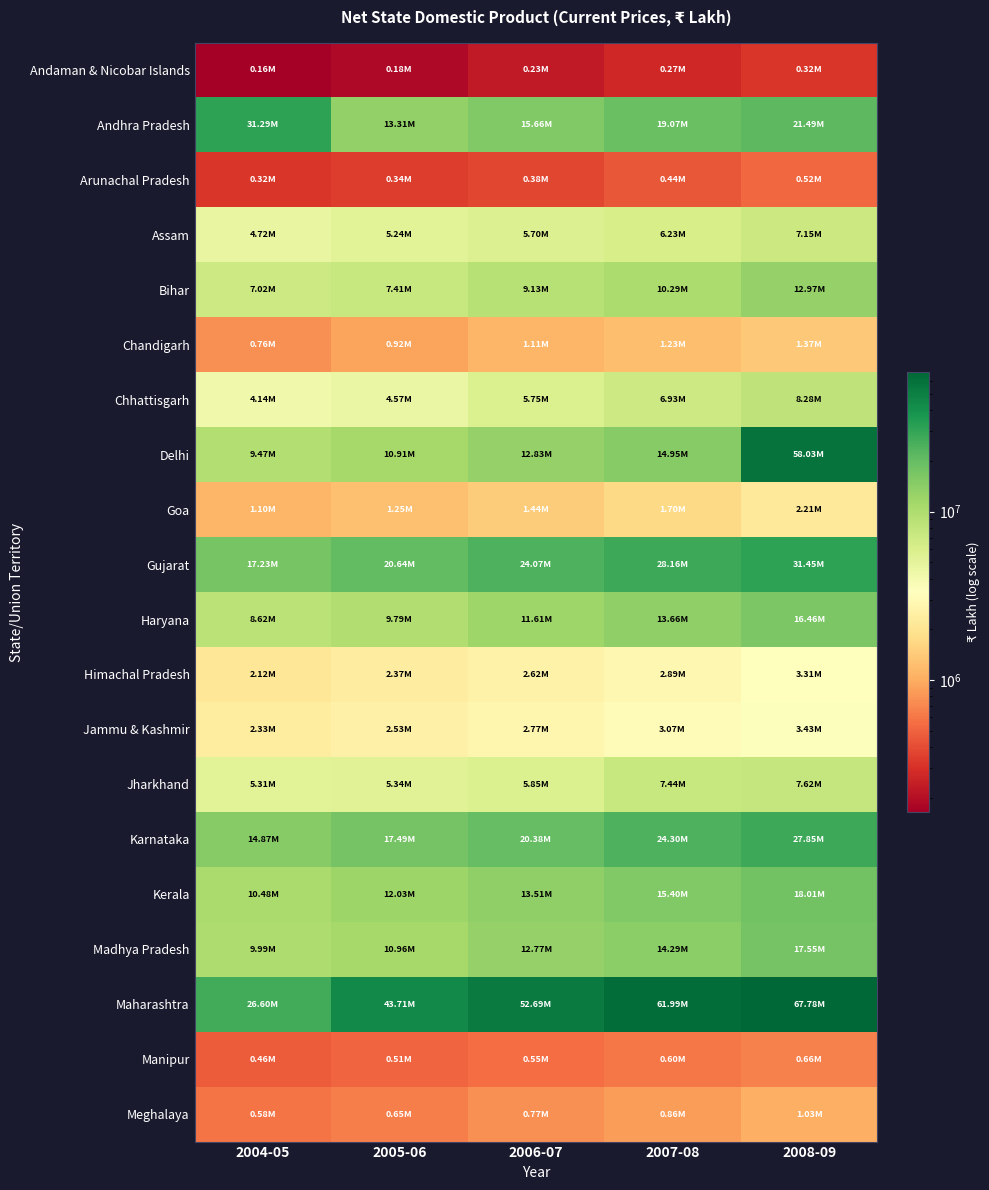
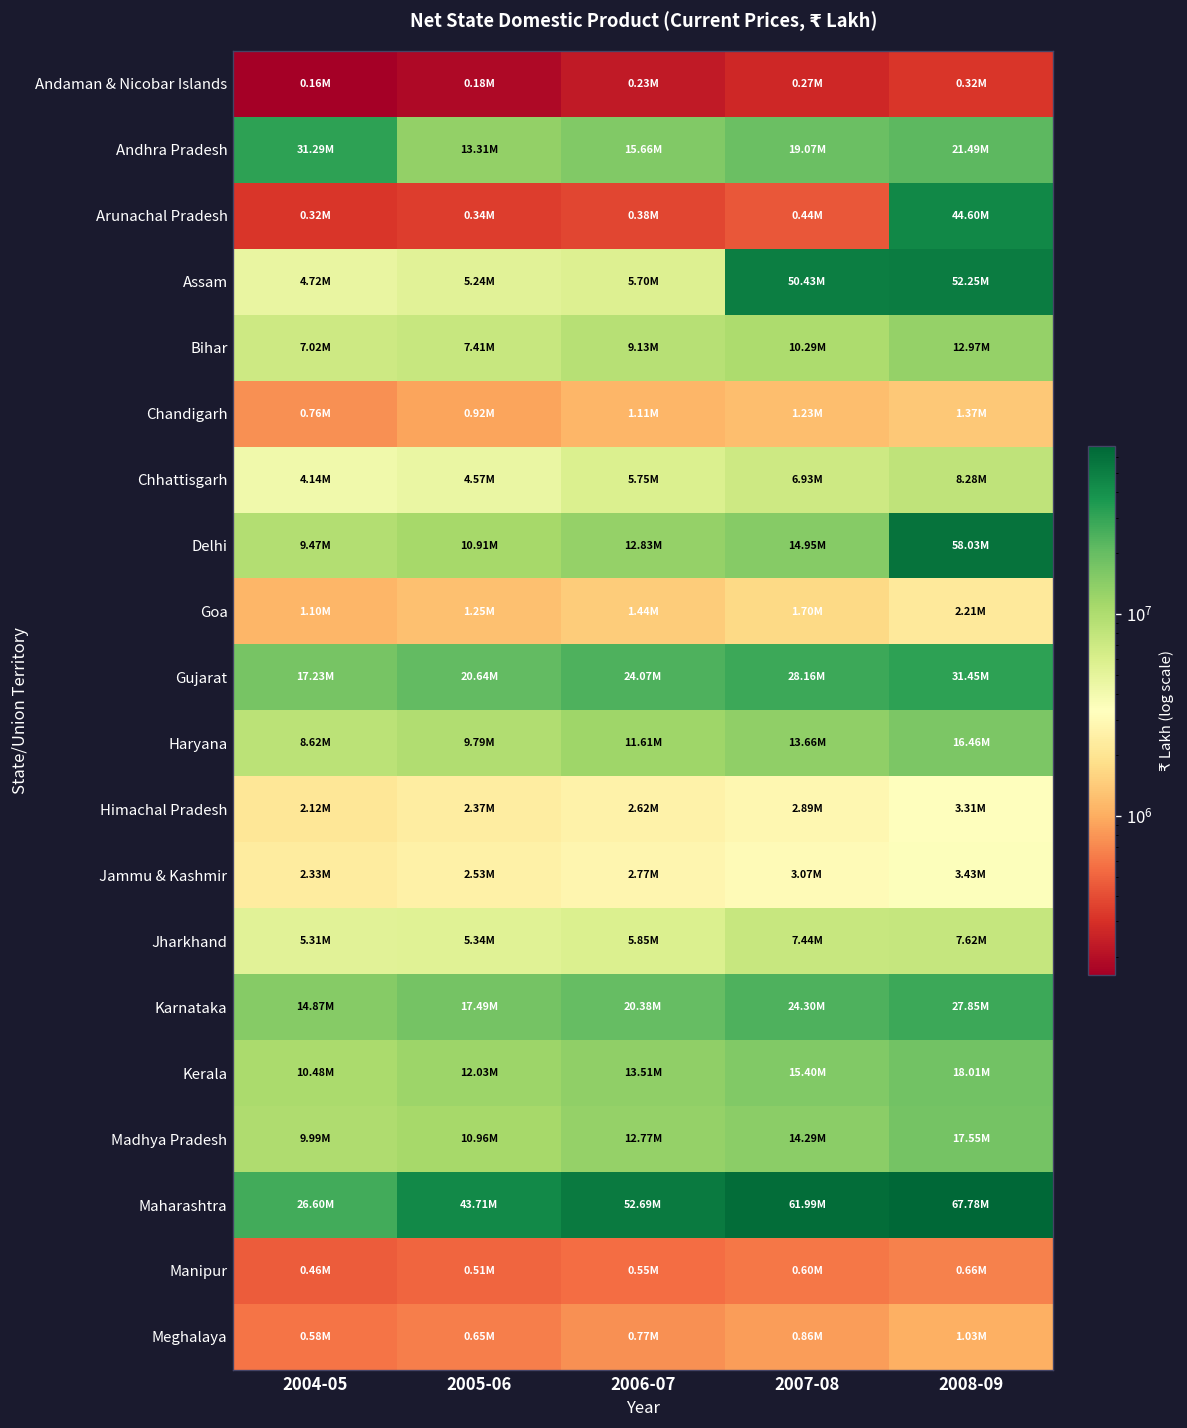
  {
    "Andaman & Nicobar Islands": {
      "2004-05": "0.16M",
      "2005-06": "0.18M",
      "2006-07": "0.23M",
      "2007-08": "0.27M",
      "2008-09": "0.32M"
    },
    "Andhra Pradesh": {
      "2004-05": "31.29M",
      "2005-06": "13.31M",
      "2006-07": "15.66M",
      "2007-08": "19.07M",
      "2008-09": "21.49M"
    },
    "Arunachal Pradesh": {
      "2004-05": "0.32M",
      "2005-06": "0.34M",
      "2006-07": "0.38M",
      "2007-08": "0.44M",
-     "2008-09": "0.52M"
+     "2008-09": "44.60M"
    },
    "Assam": {
      "2004-05": "4.72M",
      "2005-06": "5.24M",
      "2006-07": "5.70M",
-     "2007-08": "6.23M",
-     "2008-09": "7.15M"
+     "2007-08": "50.43M",
+     "2008-09": "52.25M"
    },
    "Bihar": {
      "2004-05": "7.02M",
      "2005-06": "7.41M",
      "2006-07": "9.13M",
      "2007-08": "10.29M",
      "2008-09": "12.97M"
    },
    "Chandigarh": {
      "2004-05": "0.76M",
      "2005-06": "0.92M",
      "2006-07": "1.11M",
      "2007-08": "1.23M",
      "2008-09": "1.37M"
    },
    "Chhattisgarh": {
      "2004-05": "4.14M",
      "2005-06": "4.57M",
      "2006-07": "5.75M",
      "2007-08": "6.93M",
      "2008-09": "8.28M"
    },
    "Delhi": {
      "2004-05": "9.47M",
      "2005-06": "10.91M",
      "2006-07": "12.83M",
      "2007-08": "14.95M",
      "2008-09": "58.03M"
    },
    "Goa": {
      "2004-05": "1.10M",
      "2005-06": "1.25M",
      "2006-07": "1.44M",
      "2007-08": "1.70M",
      "2008-09": "2.21M"
    },
    "Gujarat": {
      "2004-05": "17.23M",
      "2005-06": "20.64M",
      "2006-07": "24.07M",
      "2007-08": "28.16M",
      "2008-09": "31.45M"
    },
    "Haryana": {
      "2004-05": "8.62M",
      "2005-06": "9.79M",
      "2006-07": "11.61M",
      "2007-08": "13.66M",
      "2008-09": "16.46M"
    },
    "Himachal Pradesh": {
      "2004-05": "2.12M",
      "2005-06": "2.37M",
      "2006-07": "2.62M",
      "2007-08": "2.89M",
      "2008-09": "3.31M"
    },
    "Jammu & Kashmir": {
      "2004-05": "2.33M",
      "2005-06": "2.53M",
      "2006-07": "2.77M",
      "2007-08": "3.07M",
      "2008-09": "3.43M"
    },
    "Jharkhand": {
      "2004-05": "5.31M",
      "2005-06": "5.34M",
      "2006-07": "5.85M",
      "2007-08": "7.44M",
      "2008-09": "7.62M"
    },
    "Karnataka": {
      "2004-05": "14.87M",
      "2005-06": "17.49M",
      "2006-07": "20.38M",
      "2007-08": "24.30M",
      "2008-09": "27.85M"
    },
    "Kerala": {
      "2004-05": "10.48M",
      "2005-06": "12.03M",
      "2006-07": "13.51M",
      "2007-08": "15.40M",
      "2008-09": "18.01M"
    },
    "Madhya Pradesh": {
      "2004-05": "9.99M",
      "2005-06": "10.96M",
      "2006-07": "12.77M",
      "2007-08": "14.29M",
      "2008-09": "17.55M"
    },
    "Maharashtra": {
      "2004-05": "26.60M",
      "2005-06": "43.71M",
      "2006-07": "52.69M",
      "2007-08": "61.99M",
      "2008-09": "67.78M"
    },
    "Manipur": {
      "2004-05": "0.46M",
      "2005-06": "0.51M",
      "2006-07": "0.55M",
      "2007-08": "0.60M",
      "2008-09": "0.66M"
    },
    "Meghalaya": {
      "2004-05": "0.58M",
      "2005-06": "0.65M",
      "2006-07": "0.77M",
      "2007-08": "0.86M",
      "2008-09": "1.03M"
    }
  }
